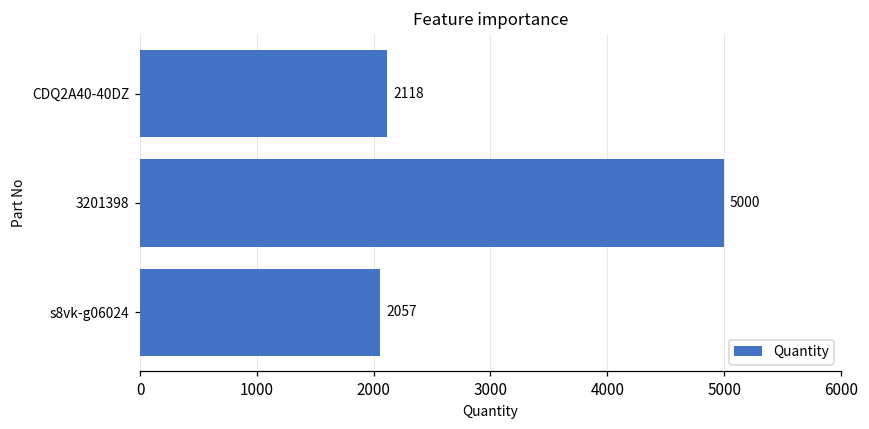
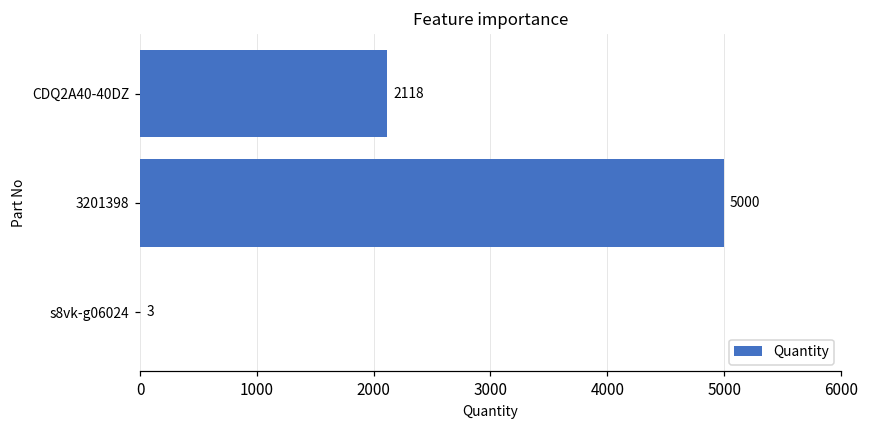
  {
    "CDQ2A40-40DZ": 2118,
    "3201398": 5000,
-   "s8vk-g06024": 2057
+   "s8vk-g06024": 3
  }
